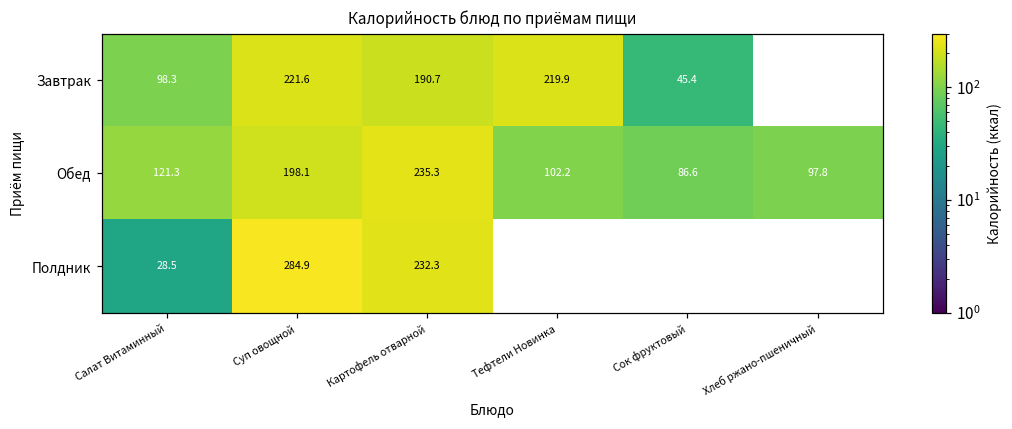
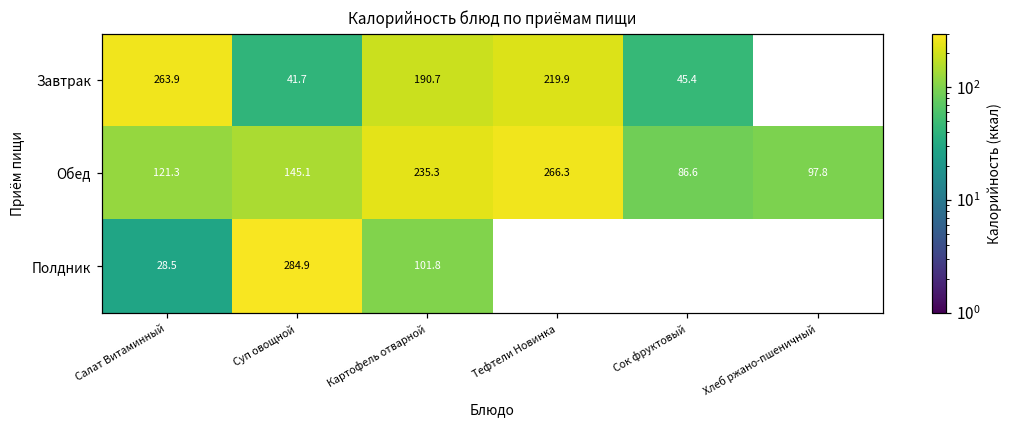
  {
    "Завтрак": {
-     "Салат Витаминный": 98.3,
-     "Суп овощной": 221.6,
+     "Салат Витаминный": 263.9,
+     "Суп овощной": 41.7,
      "Картофель отварной": 190.7,
      "Тефтели Новинка": 219.9,
      "Сок фруктовый": 45.4
    },
    "Обед": {
      "Салат Витаминный": 121.3,
-     "Суп овощной": 198.1,
+     "Суп овощной": 145.1,
      "Картофель отварной": 235.3,
-     "Тефтели Новинка": 102.2,
+     "Тефтели Новинка": 266.3,
      "Сок фруктовый": 86.6,
      "Хлеб ржано-пшеничный": 97.8
    },
    "Полдник": {
      "Салат Витаминный": 28.5,
      "Суп овощной": 284.9,
-     "Картофель отварной": 232.3
+     "Картофель отварной": 101.8
    }
  }
